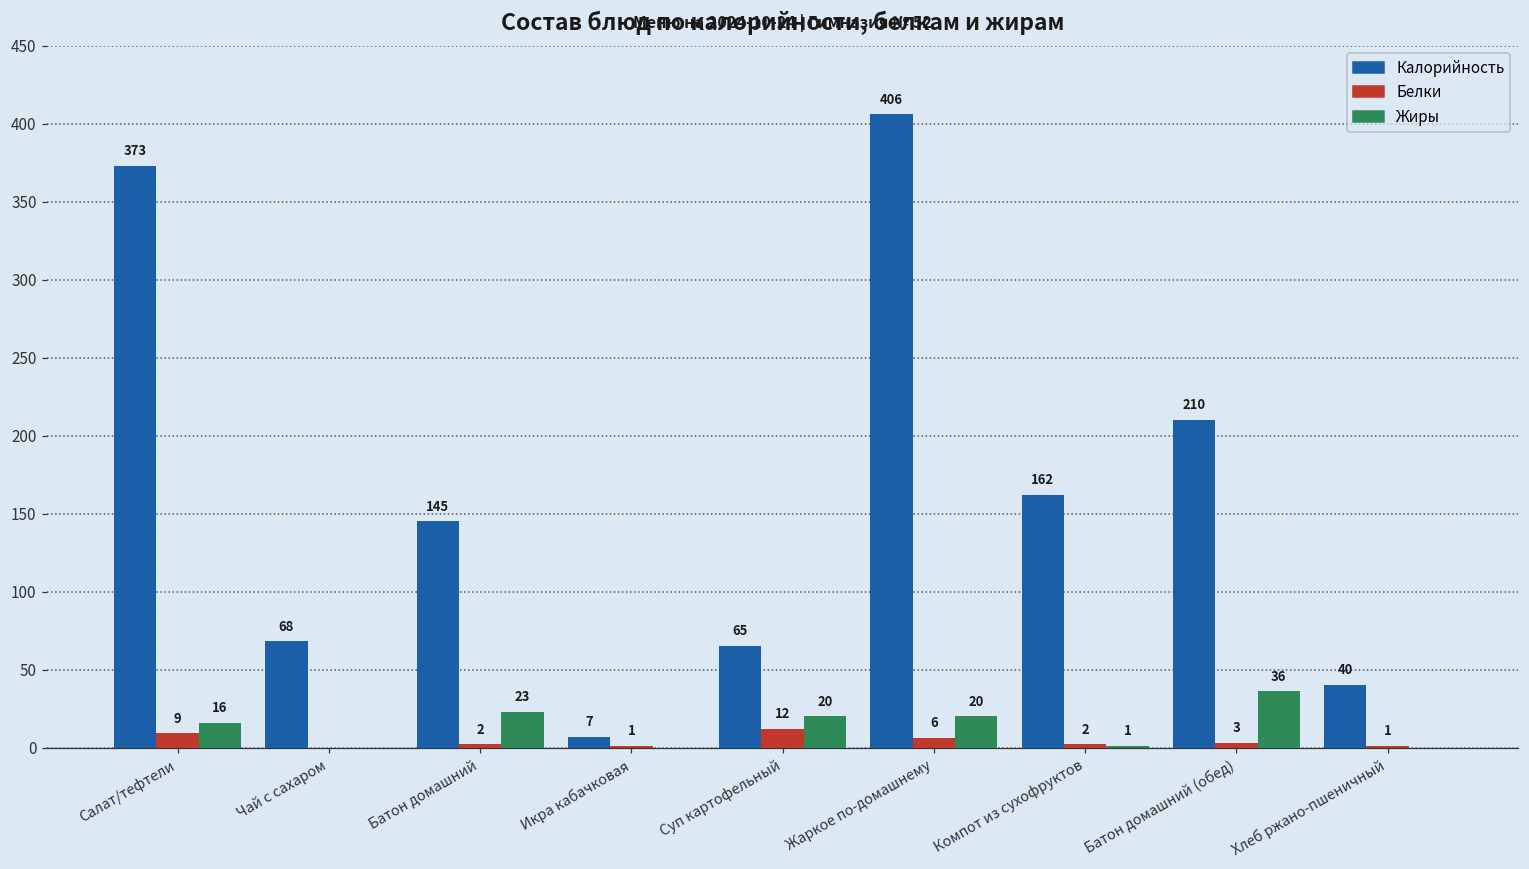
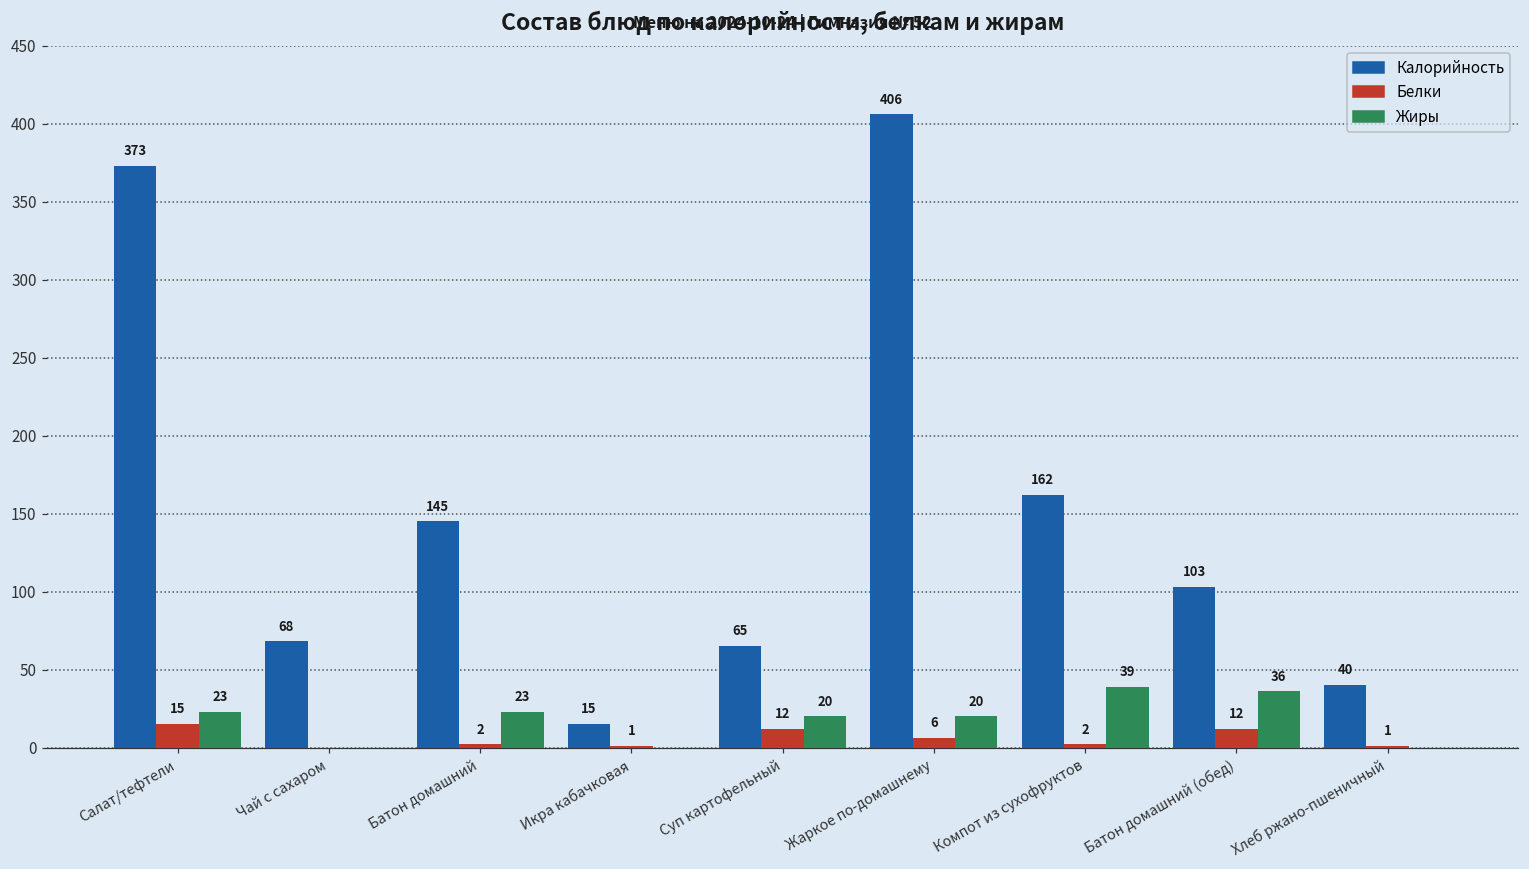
  {
    "Калорийность": {
      "Салат/тефтели": 373,
      "Чай с сахаром": 68,
      "Батон домашний": 145,
-     "Икра кабачковая": 7,
+     "Икра кабачковая": 15,
      "Суп картофельный": 65,
      "Жаркое по-домашнему": 406,
      "Компот из сухофруктов": 162,
-     "Батон домашний (обед)": 210,
+     "Батон домашний (обед)": 103,
      "Хлеб ржано-пшеничный": 40
    },
    "Белки": {
-     "Салат/тефтели": 9,
+     "Салат/тефтели": 15,
      "Батон домашний": 2,
      "Икра кабачковая": 1,
      "Суп картофельный": 12,
      "Жаркое по-домашнему": 6,
      "Компот из сухофруктов": 2,
-     "Батон домашний (обед)": 3,
+     "Батон домашний (обед)": 12,
      "Хлеб ржано-пшеничный": 1
    },
    "Жиры": {
-     "Салат/тефтели": 16,
+     "Салат/тефтели": 23,
      "Батон домашний": 23,
      "Суп картофельный": 20,
      "Жаркое по-домашнему": 20,
-     "Компот из сухофруктов": 1,
+     "Компот из сухофруктов": 39,
      "Батон домашний (обед)": 36
    }
  }
